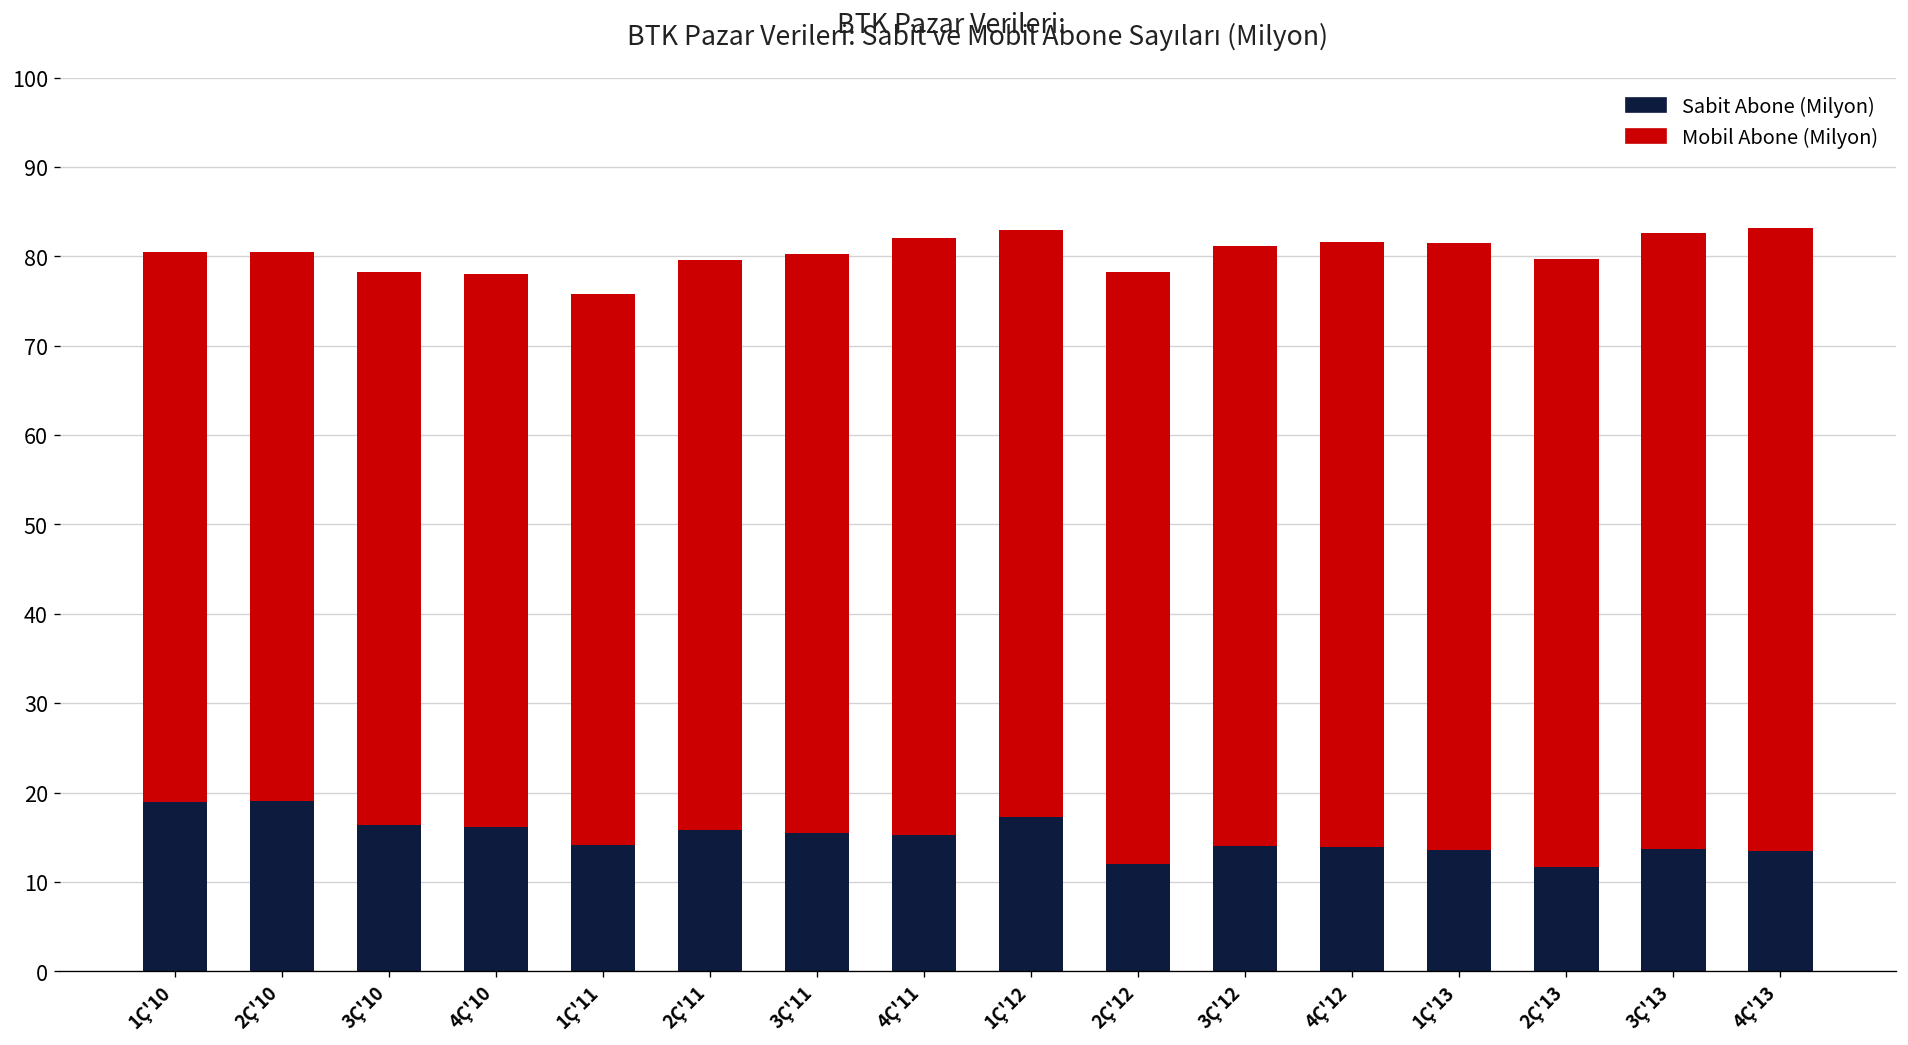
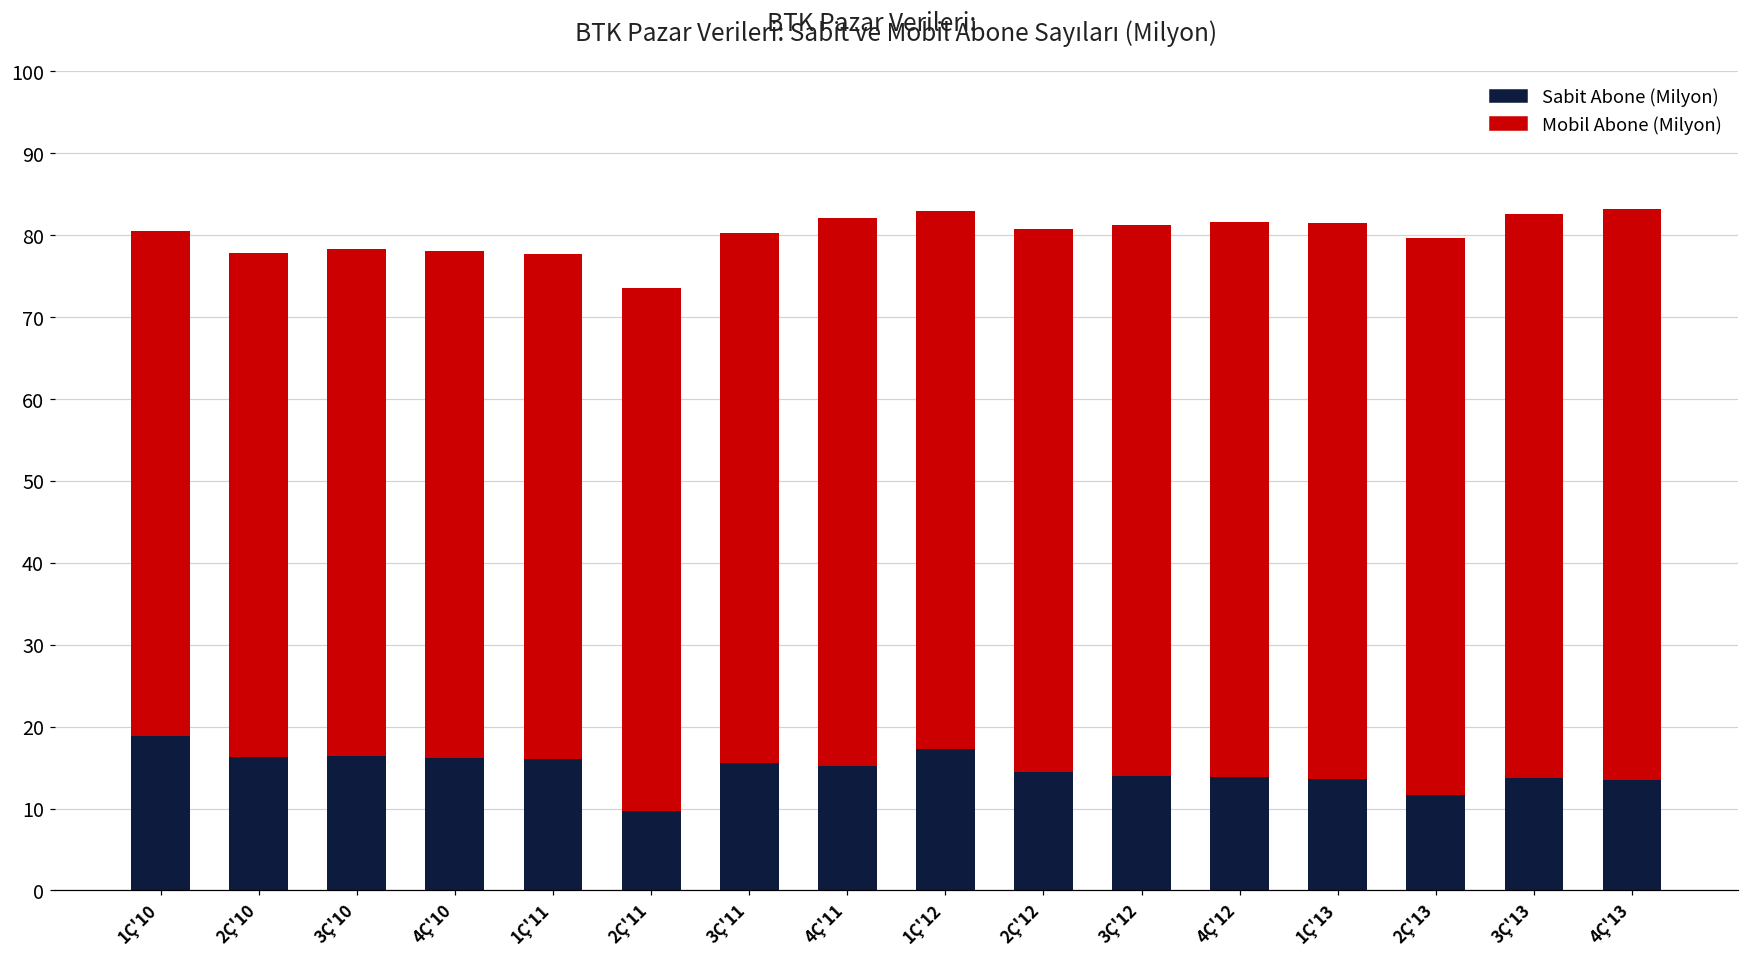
  {
    "Sabit Abone (Milyon)": {
      "1Ç'10": 19,
-     "2Ç'10": 19,
+     "2Ç'10": 16,
      "3Ç'10": 16,
      "4Ç'10": 16,
-     "1Ç'11": 14,
-     "2Ç'11": 16,
+     "1Ç'11": 16,
+     "2Ç'11": 10,
      "3Ç'11": 16,
      "4Ç'11": 15,
      "1Ç'12": 17,
-     "2Ç'12": 12,
+     "2Ç'12": 15,
      "3Ç'12": 14,
      "4Ç'12": 14,
      "1Ç'13": 14,
      "2Ç'13": 12,
      "3Ç'13": 14,
      "4Ç'13": 14
    },
    "Mobil Abone (Milyon)": {
      "1Ç'10": 62,
      "2Ç'10": 62,
      "3Ç'10": 62,
      "4Ç'10": 62,
      "1Ç'11": 62,
      "2Ç'11": 64,
      "3Ç'11": 65,
      "4Ç'11": 67,
      "1Ç'12": 66,
      "2Ç'12": 66,
      "3Ç'12": 67,
      "4Ç'12": 68,
      "1Ç'13": 68,
      "2Ç'13": 68,
      "3Ç'13": 69,
      "4Ç'13": 70
    }
  }
